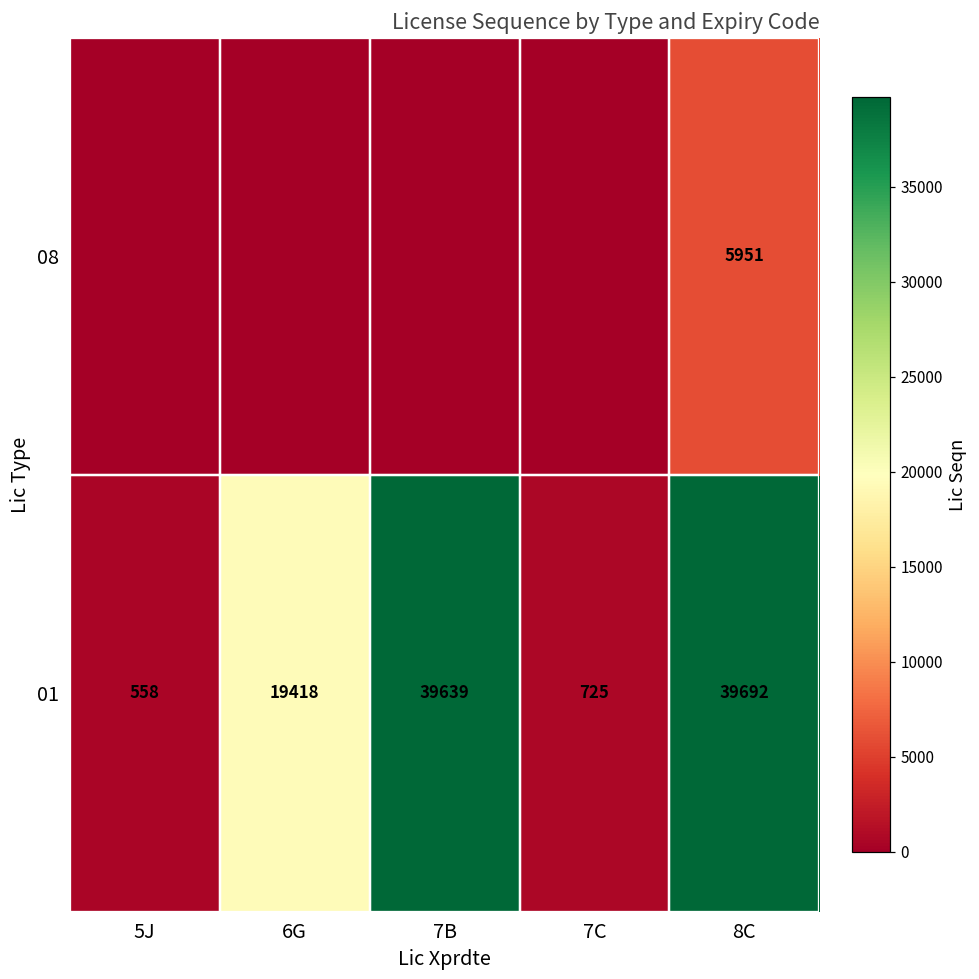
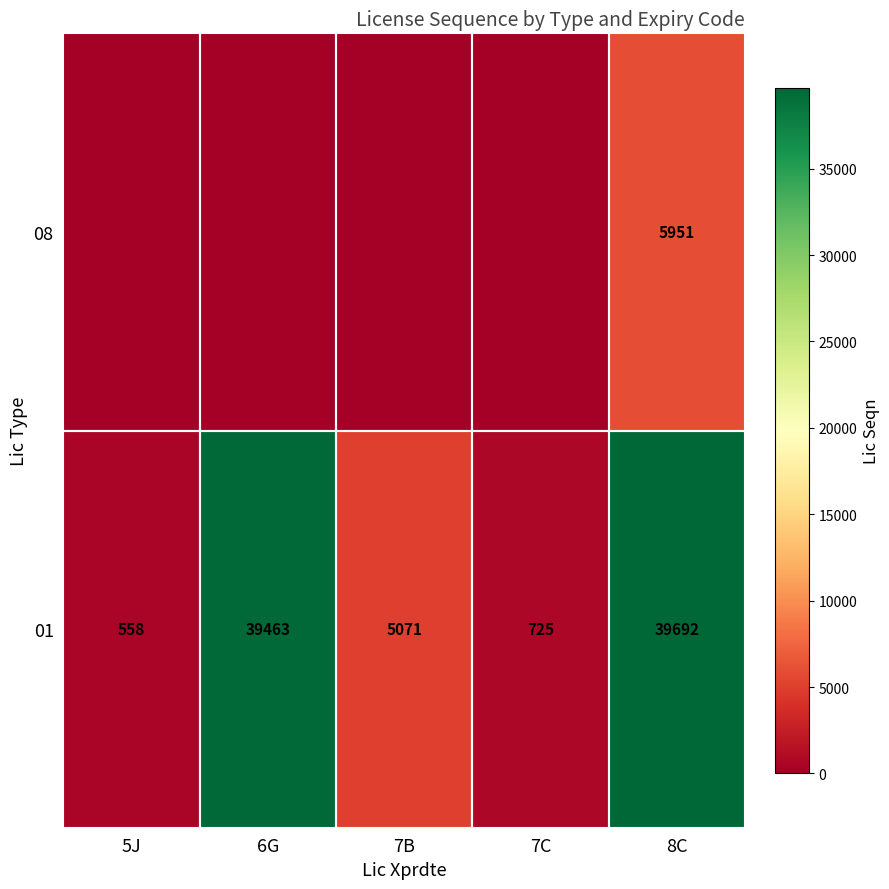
  {
    "08": {
      "8C": 5951
    },
    "01": {
      "5J": 558,
-     "6G": 19418,
-     "7B": 39639,
+     "6G": 39463,
+     "7B": 5071,
      "7C": 725,
      "8C": 39692
    }
  }
